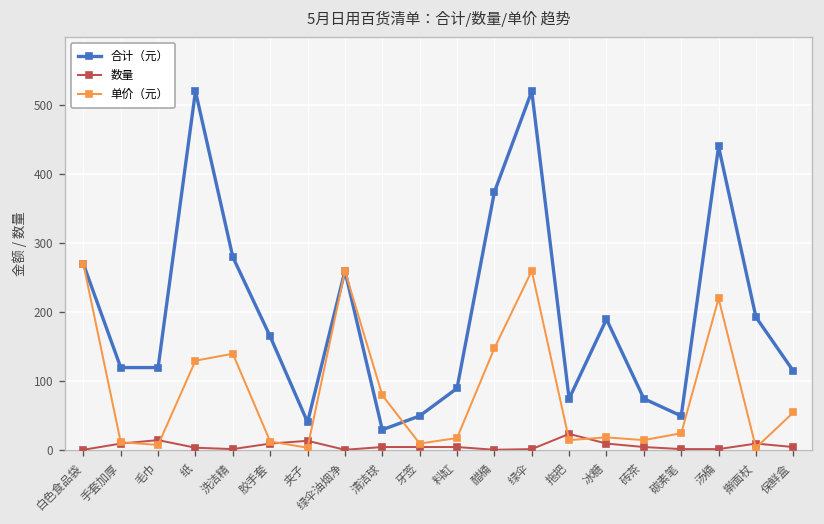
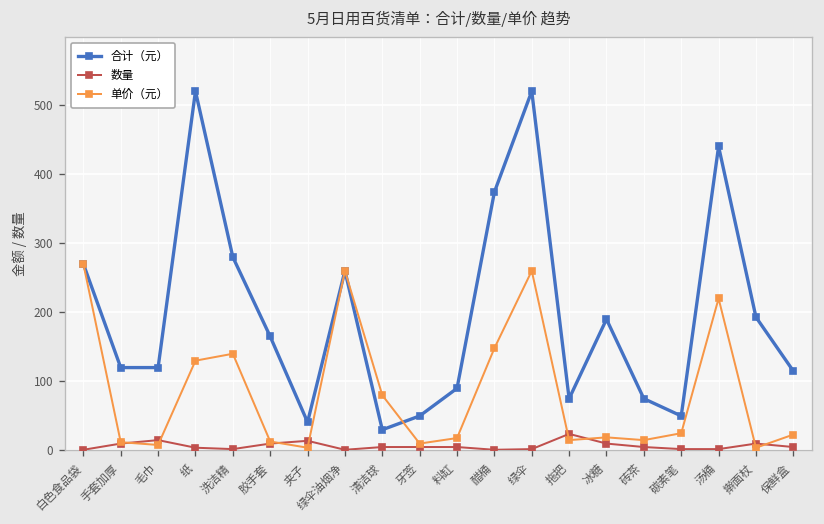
  {
    "合计（元）": {
      "手套加厚": 120,
      "毛巾": 120,
      "纸": 520,
      "洗洁精": 280,
      "胶手套": 170,
      "夹子": 40,
      "清洁球": 30,
      "牙签": 50,
      "料缸": 90,
      "醋桶": 370,
      "绿伞": 520,
      "拖把": 80,
      "冰糖": 190,
      "砖茶": 80,
      "碳素笔": 50,
      "汤桶": 440,
      "擀面杖": 190,
      "保鲜盒": 120
    },
    "数量": {
      "白色食品袋": 0,
      "毛巾": 20,
      "纸": 0,
      "洗洁精": 0,
      "夹子": 10,
      "绿伞油烟净": 0,
      "清洁球": 10,
      "牙签": 10,
      "料缸": 10,
      "醋桶": 0,
      "绿伞": 0,
      "拖把": 20,
      "冰糖": 10,
      "砖茶": 10,
      "碳素笔": 0,
      "汤桶": 0,
      "擀面杖": 10,
      "保鲜盒": 10
    },
    "单价（元）": {
      "毛巾": 10,
      "纸": 130,
      "洗洁精": 140,
      "夹子": 0,
      "清洁球": 80,
      "牙签": 10,
      "料缸": 20,
      "醋桶": 150,
      "绿伞": 260,
      "拖把": 20,
      "冰糖": 20,
      "砖茶": 20,
      "碳素笔": 30,
      "汤桶": 220,
      "擀面杖": 0,
-     "保鲜盒": 60
+     "保鲜盒": 20
    }
  }
